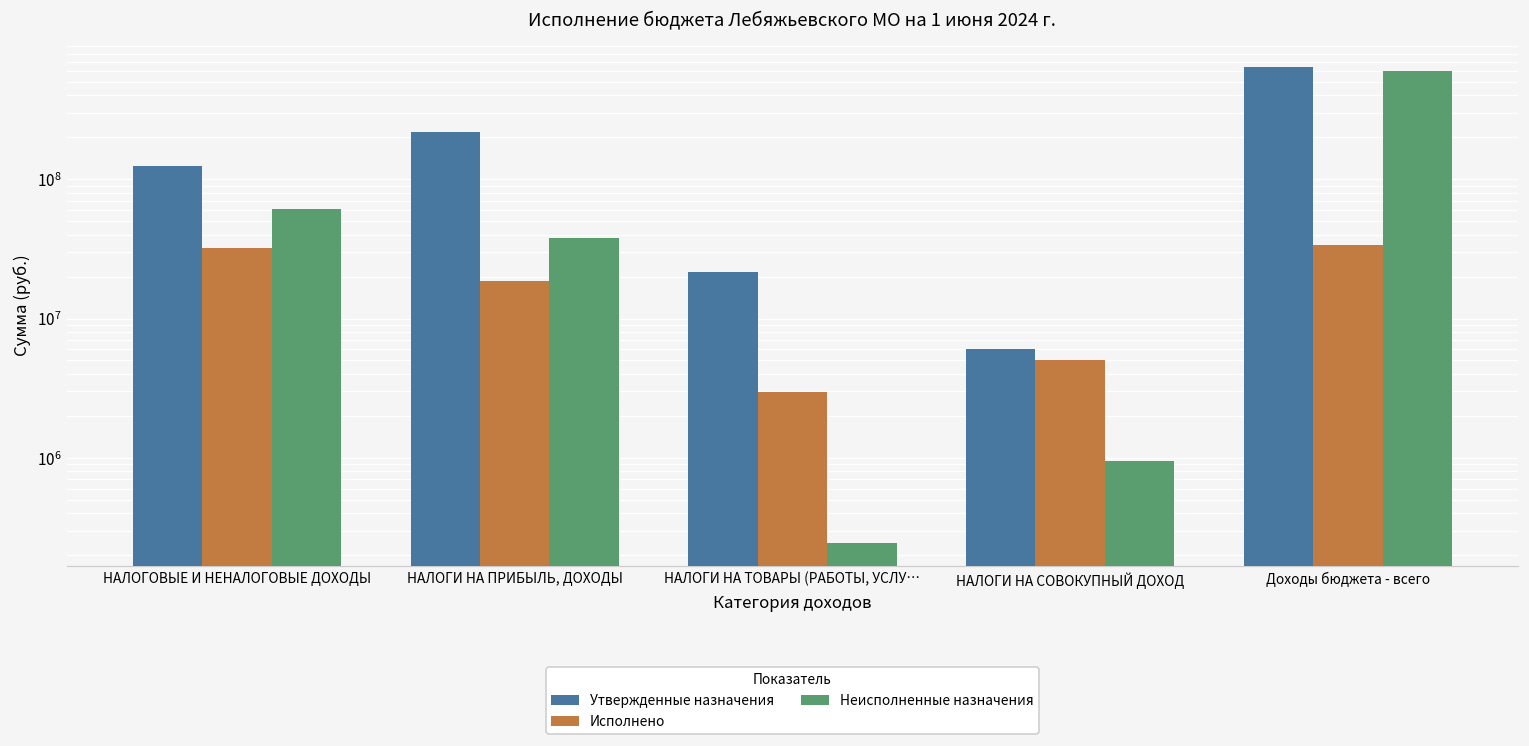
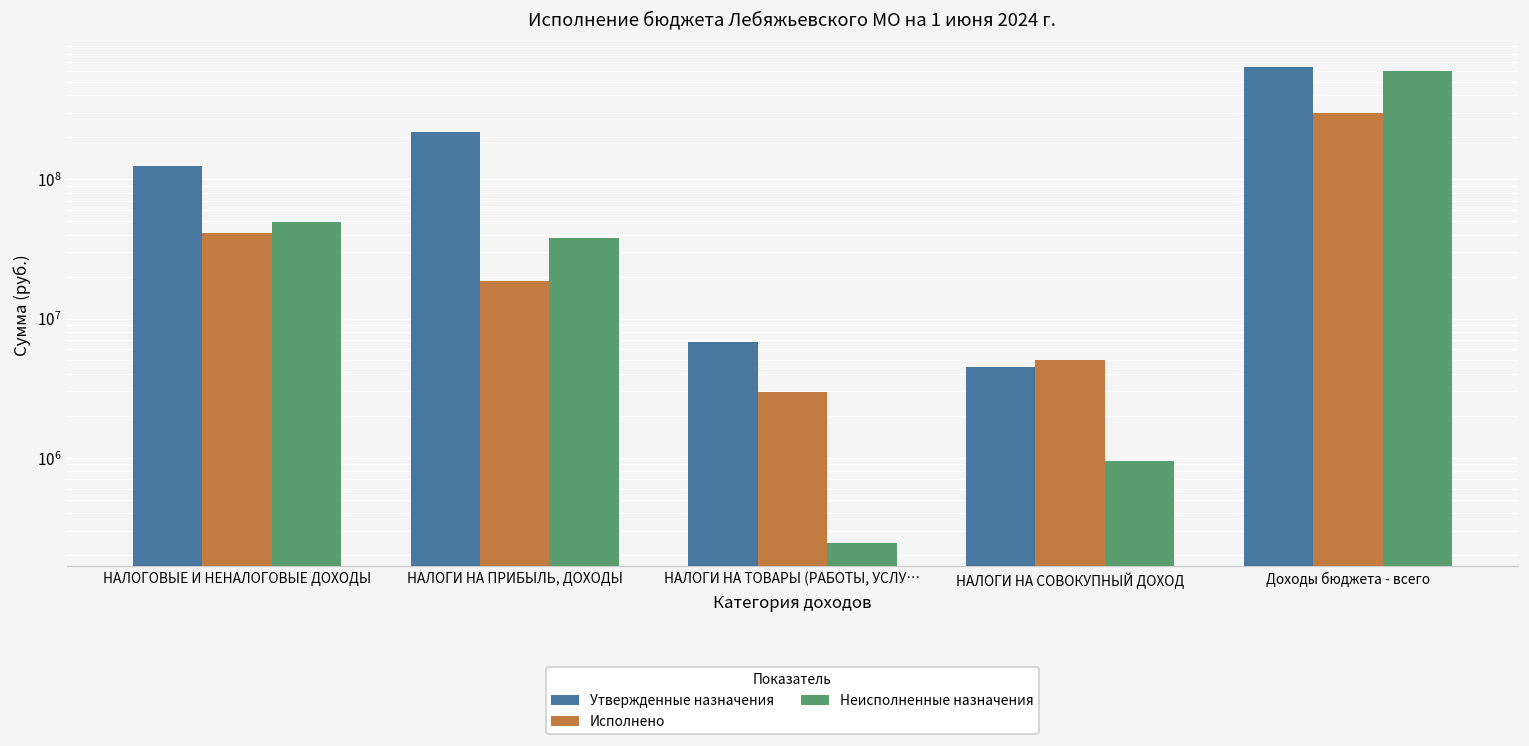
  {
    "Утвержденные назначения": {
      "НАЛОГОВЫЕ И НЕНАЛОГОВЫЕ ДОХОДЫ": 120000000,
      "НАЛОГИ НА ПРИБЫЛЬ, ДОХОДЫ": 220000000,
-     "НАЛОГИ НА ТОВАРЫ (РАБОТЫ, УСЛУ…": 22000000,
-     "НАЛОГИ НА СОВОКУПНЫЙ ДОХОД": 6000000,
+     "НАЛОГИ НА ТОВАРЫ (РАБОТЫ, УСЛУ…": 7000000,
+     "НАЛОГИ НА СОВОКУПНЫЙ ДОХОД": 4500000,
      "Доходы бюджета - всего": 600000000
    },
    "Исполнено": {
-     "НАЛОГОВЫЕ И НЕНАЛОГОВЫЕ ДОХОДЫ": 32000000,
+     "НАЛОГОВЫЕ И НЕНАЛОГОВЫЕ ДОХОДЫ": 41000000,
      "НАЛОГИ НА ПРИБЫЛЬ, ДОХОДЫ": 19000000,
      "НАЛОГИ НА ТОВАРЫ (РАБОТЫ, УСЛУ…": 3000000,
      "НАЛОГИ НА СОВОКУПНЫЙ ДОХОД": 5000000,
-     "Доходы бюджета - всего": 34000000
+     "Доходы бюджета - всего": 300000000
    },
    "Неисполненные назначения": {
-     "НАЛОГОВЫЕ И НЕНАЛОГОВЫЕ ДОХОДЫ": 60000000,
+     "НАЛОГОВЫЕ И НЕНАЛОГОВЫЕ ДОХОДЫ": 50000000,
      "НАЛОГИ НА ПРИБЫЛЬ, ДОХОДЫ": 38000000,
      "НАЛОГИ НА ТОВАРЫ (РАБОТЫ, УСЛУ…": 250000,
      "НАЛОГИ НА СОВОКУПНЫЙ ДОХОД": 1000000,
      "Доходы бюджета - всего": 600000000
    }
  }
